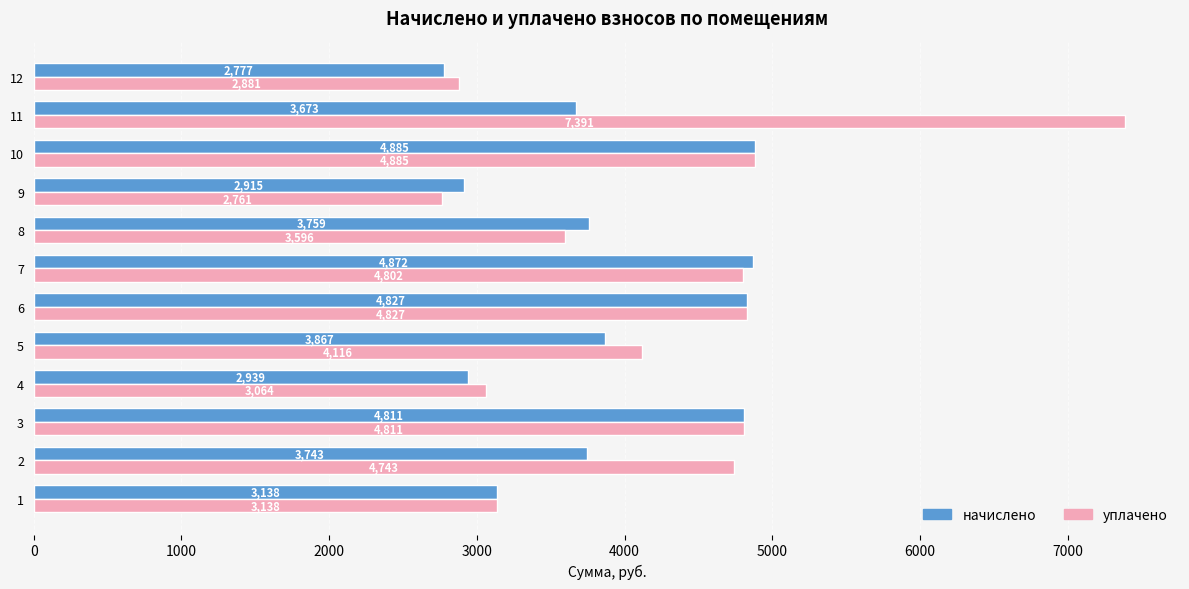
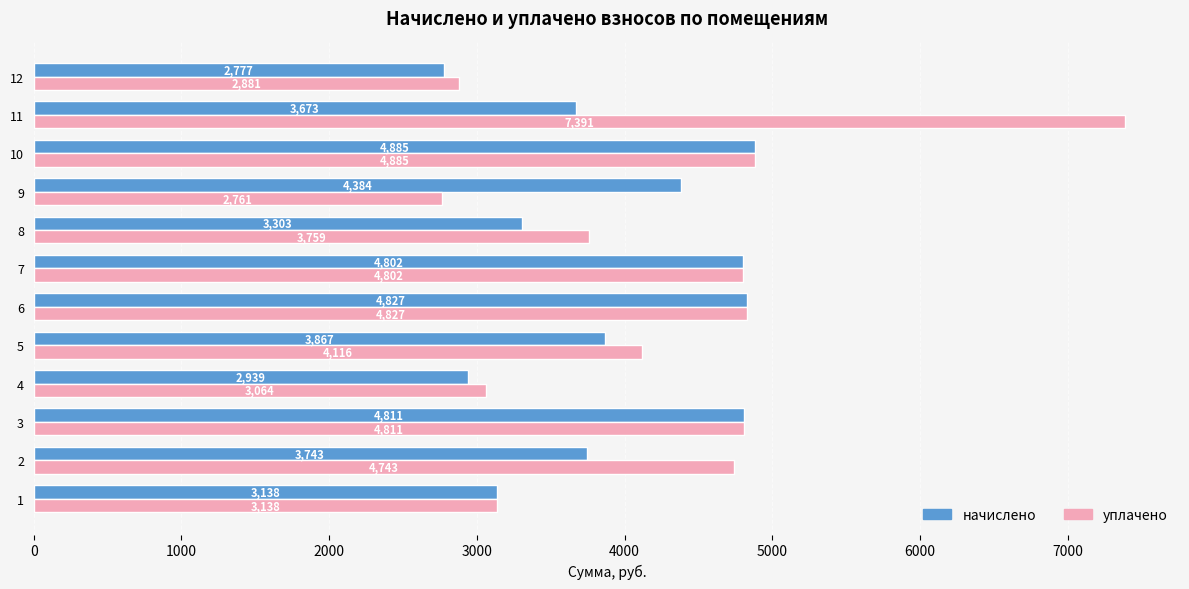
  {
    "начислено": {
      "12": "2,777",
      "11": "3,673",
      "10": "4,885",
-     "9": "2,915",
-     "8": "3,759",
-     "7": "4,872",
+     "9": "4,384",
+     "8": "3,303",
+     "7": "4,802",
      "6": "4,827",
      "5": "3,867",
      "4": "2,939",
      "3": "4,811",
      "2": "3,743",
      "1": "3,138"
    },
    "уплачено": {
      "12": "2,881",
      "11": "7,391",
      "10": "4,885",
      "9": "2,761",
-     "8": "3,596",
+     "8": "3,759",
      "7": "4,802",
      "6": "4,827",
      "5": "4,116",
      "4": "3,064",
      "3": "4,811",
      "2": "4,743",
      "1": "3,138"
    }
  }
